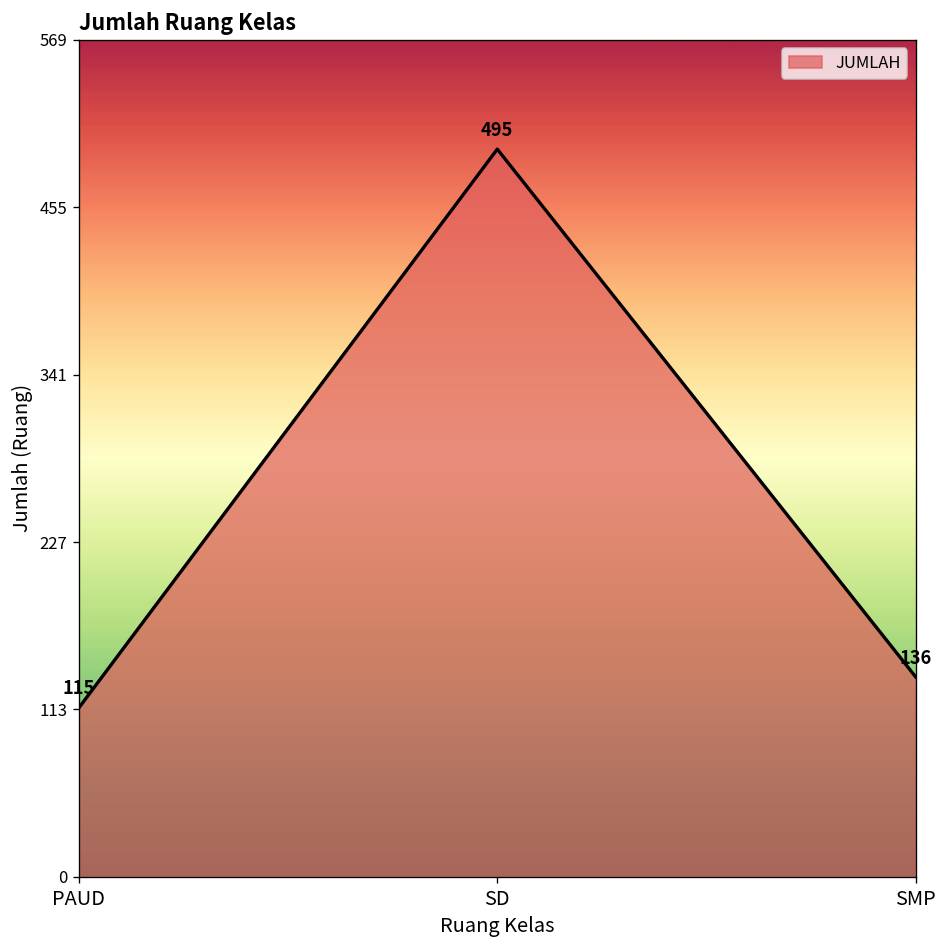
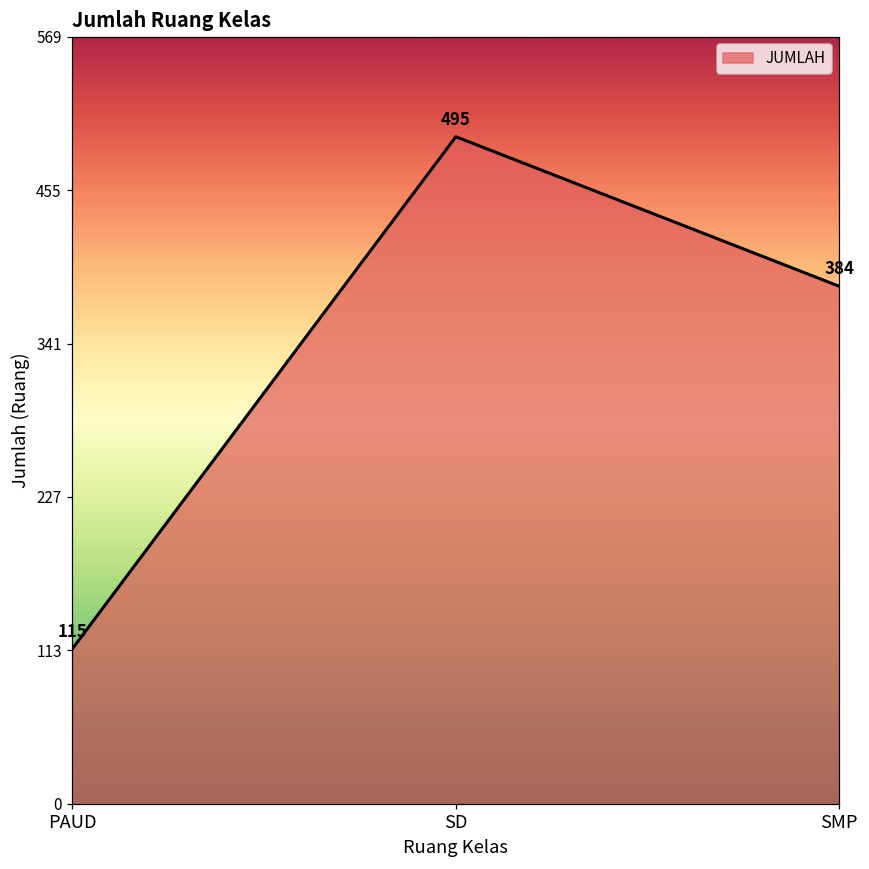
  {
    "PAUD": 115,
    "SD": 495,
-   "SMP": 136
+   "SMP": 384
  }
